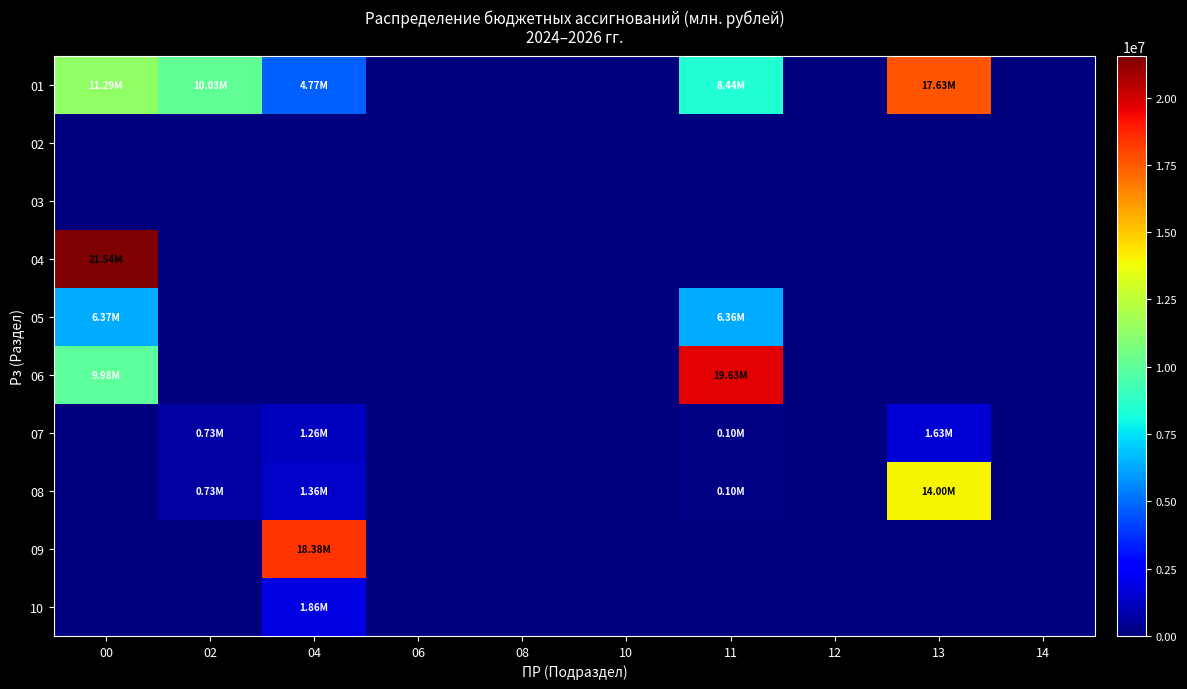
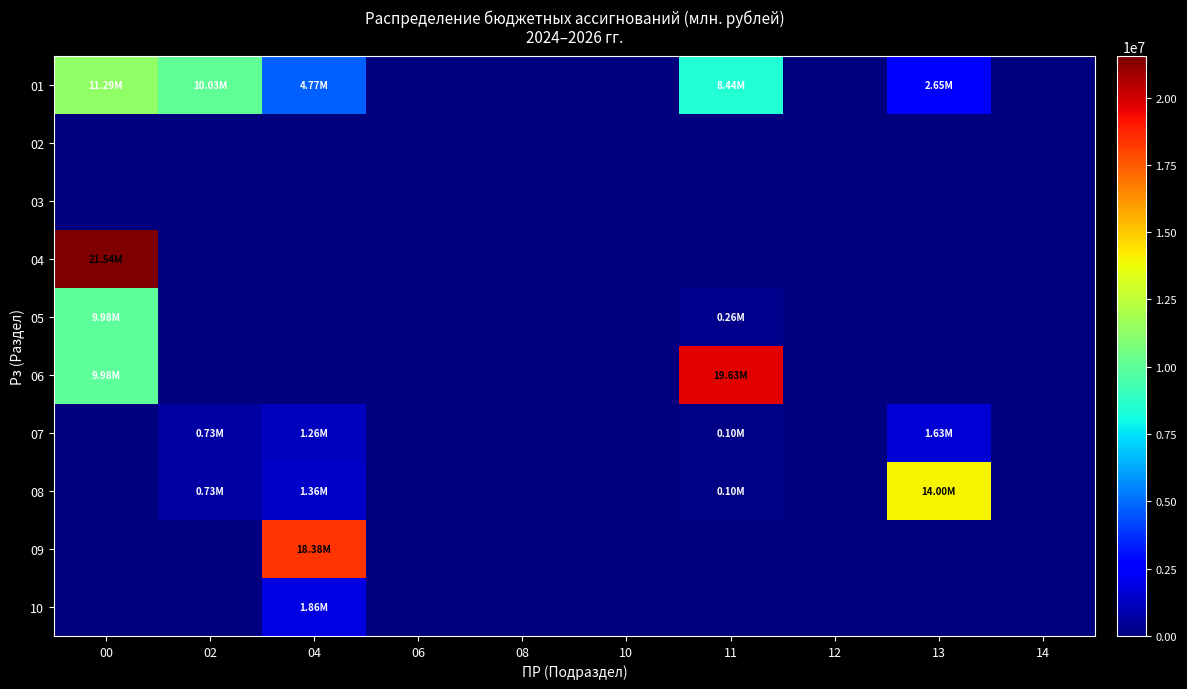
  {
    "01": {
      "00": "11.29M",
      "02": "10.03M",
      "04": "4.77M",
      "11": "8.44M",
-     "13": "17.63M"
+     "13": "2.65M"
    },
    "04": {
      "00": "21.54M"
    },
    "05": {
-     "00": "6.37M",
-     "11": "6.36M"
+     "00": "9.98M",
+     "11": "0.26M"
    },
    "06": {
      "00": "9.98M",
      "11": "19.63M"
    },
    "07": {
      "02": "0.73M",
      "04": "1.26M",
      "11": "0.10M",
      "13": "1.63M"
    },
    "08": {
      "02": "0.73M",
      "04": "1.36M",
      "11": "0.10M",
      "13": "14.00M"
    },
    "09": {
      "04": "18.38M"
    },
    "10": {
      "04": "1.86M"
    }
  }
